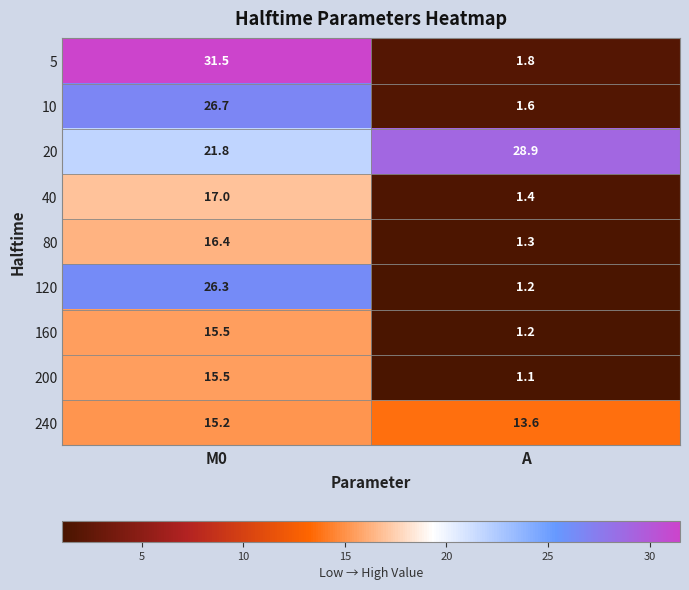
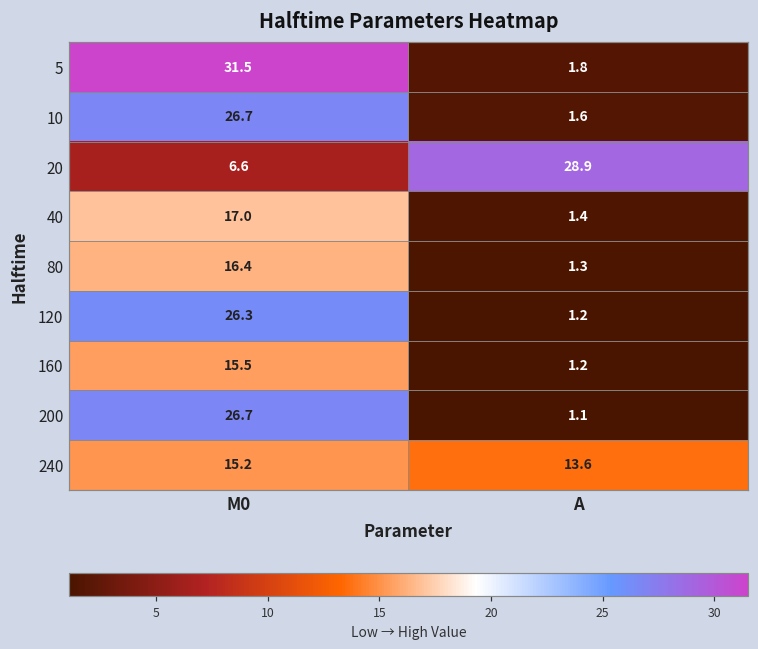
  {
    "5": {
      "M0": 31.5,
      "A": 1.8
    },
    "10": {
      "M0": 26.7,
      "A": 1.6
    },
    "20": {
-     "M0": 21.8,
+     "M0": 6.6,
      "A": 28.9
    },
    "40": {
      "M0": 17.0,
      "A": 1.4
    },
    "80": {
      "M0": 16.4,
      "A": 1.3
    },
    "120": {
      "M0": 26.3,
      "A": 1.2
    },
    "160": {
      "M0": 15.5,
      "A": 1.2
    },
    "200": {
-     "M0": 15.5,
+     "M0": 26.7,
      "A": 1.1
    },
    "240": {
      "M0": 15.2,
      "A": 13.6
    }
  }
